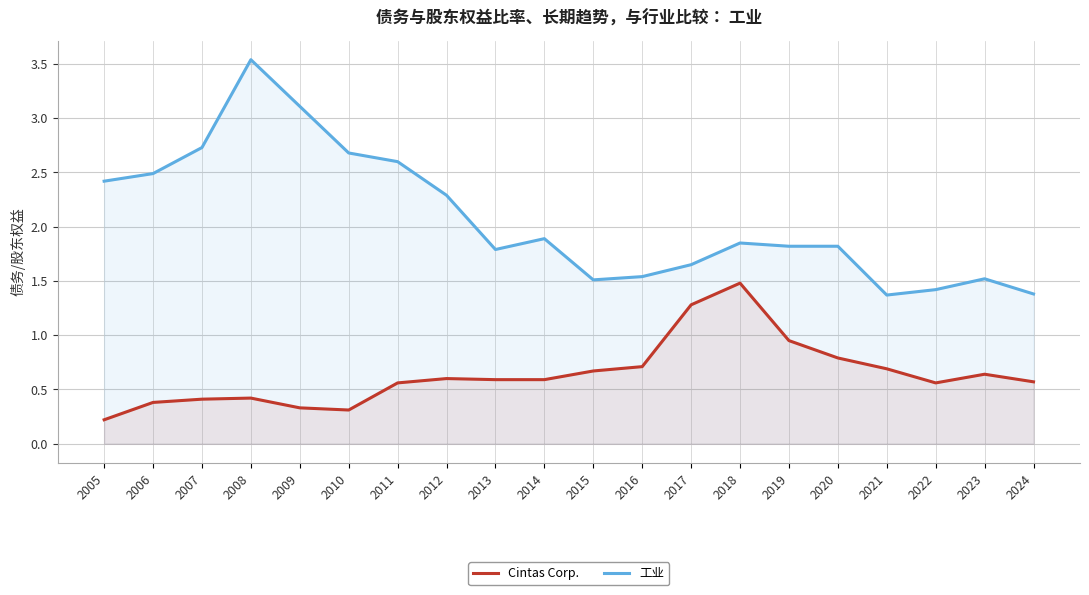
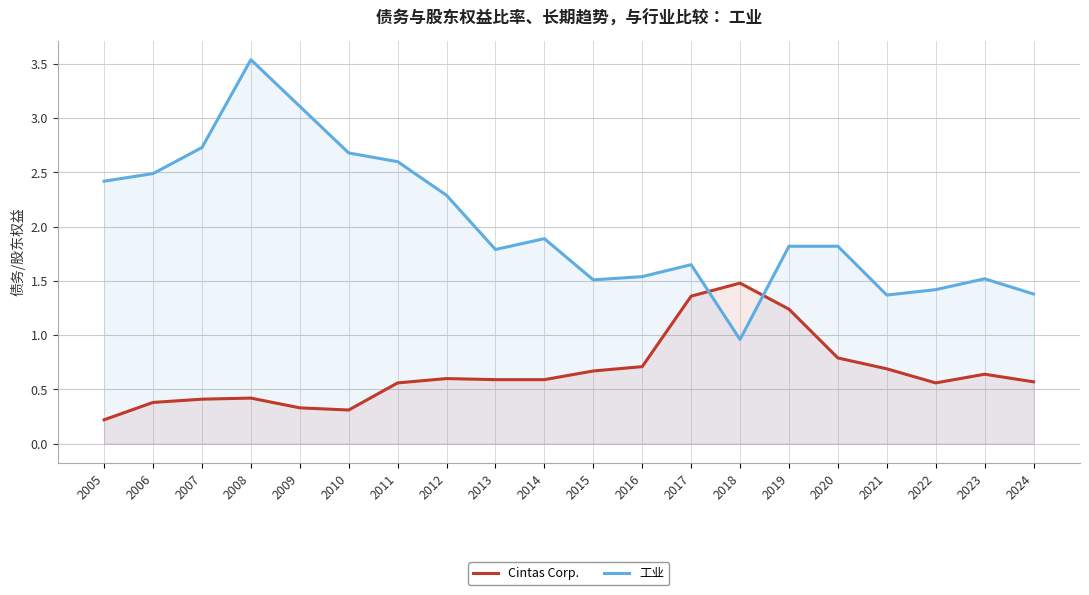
  {
    "Cintas Corp.": {
      "2005": 0.22,
      "2006": 0.38,
      "2007": 0.41,
      "2008": 0.42,
      "2009": 0.33,
      "2010": 0.31,
      "2011": 0.56,
      "2012": 0.60,
      "2013": 0.59,
      "2014": 0.59,
      "2015": 0.67,
      "2016": 0.71,
-     "2017": 1.28,
+     "2017": 1.36,
      "2018": 1.48,
-     "2019": 0.95,
+     "2019": 1.24,
      "2020": 0.79,
      "2021": 0.69,
      "2022": 0.56,
      "2023": 0.64,
      "2024": 0.57
    },
    "工业": {
      "2005": 2.42,
      "2006": 2.49,
      "2007": 2.73,
      "2008": 3.54,
      "2009": 3.11,
      "2010": 2.68,
      "2011": 2.60,
      "2012": 2.29,
      "2013": 1.79,
      "2014": 1.89,
      "2015": 1.51,
      "2016": 1.54,
      "2017": 1.65,
-     "2018": 1.85,
+     "2018": 0.96,
      "2019": 1.82,
      "2020": 1.82,
      "2021": 1.37,
      "2022": 1.42,
      "2023": 1.52,
      "2024": 1.38
    }
  }
